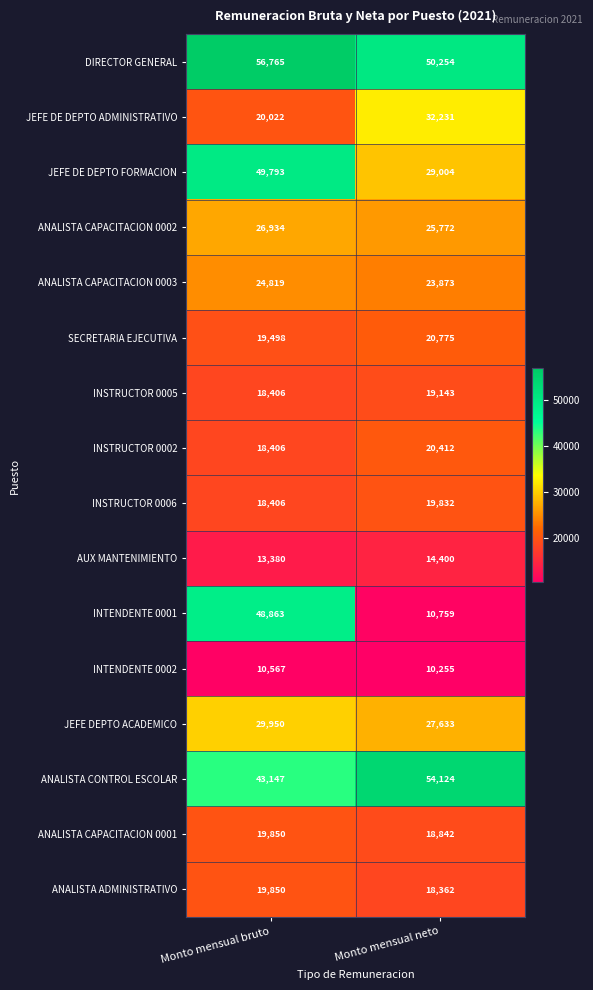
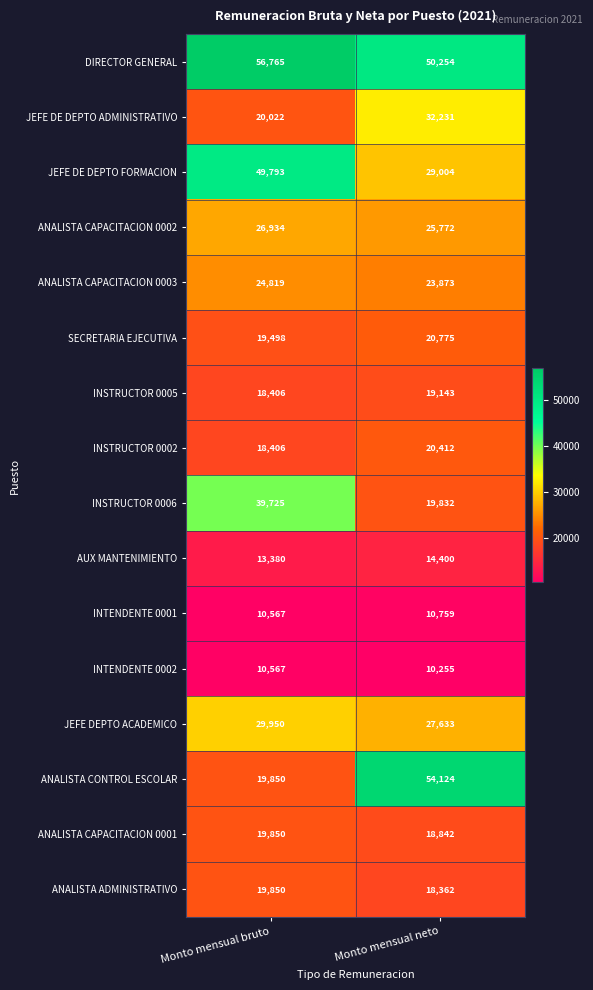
  {
    "DIRECTOR GENERAL": {
      "Monto mensual bruto": "56,765",
      "Monto mensual neto": "50,254"
    },
    "JEFE DE DEPTO ADMINISTRATIVO": {
      "Monto mensual bruto": "20,022",
      "Monto mensual neto": "32,231"
    },
    "JEFE DE DEPTO FORMACION": {
      "Monto mensual bruto": "49,793",
      "Monto mensual neto": "29,004"
    },
    "ANALISTA CAPACITACION 0002": {
      "Monto mensual bruto": "26,934",
      "Monto mensual neto": "25,772"
    },
    "ANALISTA CAPACITACION 0003": {
      "Monto mensual bruto": "24,819",
      "Monto mensual neto": "23,873"
    },
    "SECRETARIA EJECUTIVA": {
      "Monto mensual bruto": "19,498",
      "Monto mensual neto": "20,775"
    },
    "INSTRUCTOR 0005": {
      "Monto mensual bruto": "18,406",
      "Monto mensual neto": "19,143"
    },
    "INSTRUCTOR 0002": {
      "Monto mensual bruto": "18,406",
      "Monto mensual neto": "20,412"
    },
    "INSTRUCTOR 0006": {
-     "Monto mensual bruto": "18,406",
+     "Monto mensual bruto": "39,725",
      "Monto mensual neto": "19,832"
    },
    "AUX MANTENIMIENTO": {
      "Monto mensual bruto": "13,380",
      "Monto mensual neto": "14,400"
    },
    "INTENDENTE 0001": {
-     "Monto mensual bruto": "48,863",
+     "Monto mensual bruto": "10,567",
      "Monto mensual neto": "10,759"
    },
    "INTENDENTE 0002": {
      "Monto mensual bruto": "10,567",
      "Monto mensual neto": "10,255"
    },
    "JEFE DEPTO ACADEMICO": {
      "Monto mensual bruto": "29,950",
      "Monto mensual neto": "27,633"
    },
    "ANALISTA CONTROL ESCOLAR": {
-     "Monto mensual bruto": "43,147",
+     "Monto mensual bruto": "19,850",
      "Monto mensual neto": "54,124"
    },
    "ANALISTA CAPACITACION 0001": {
      "Monto mensual bruto": "19,850",
      "Monto mensual neto": "18,842"
    },
    "ANALISTA ADMINISTRATIVO": {
      "Monto mensual bruto": "19,850",
      "Monto mensual neto": "18,362"
    }
  }
